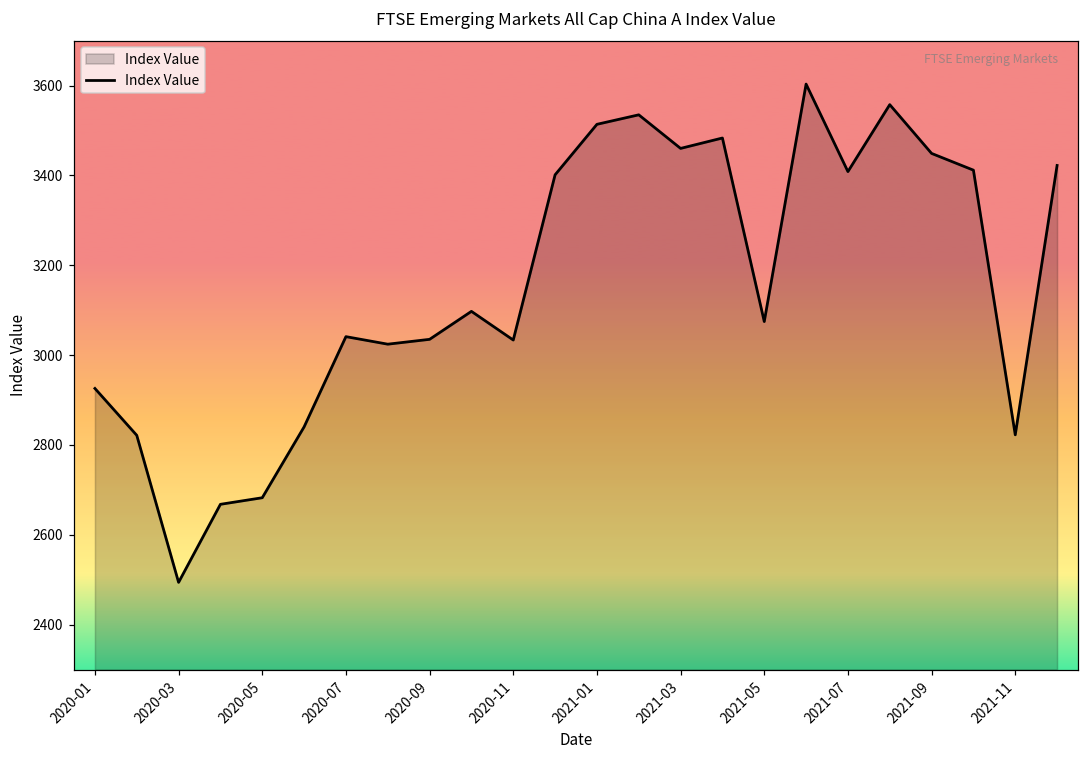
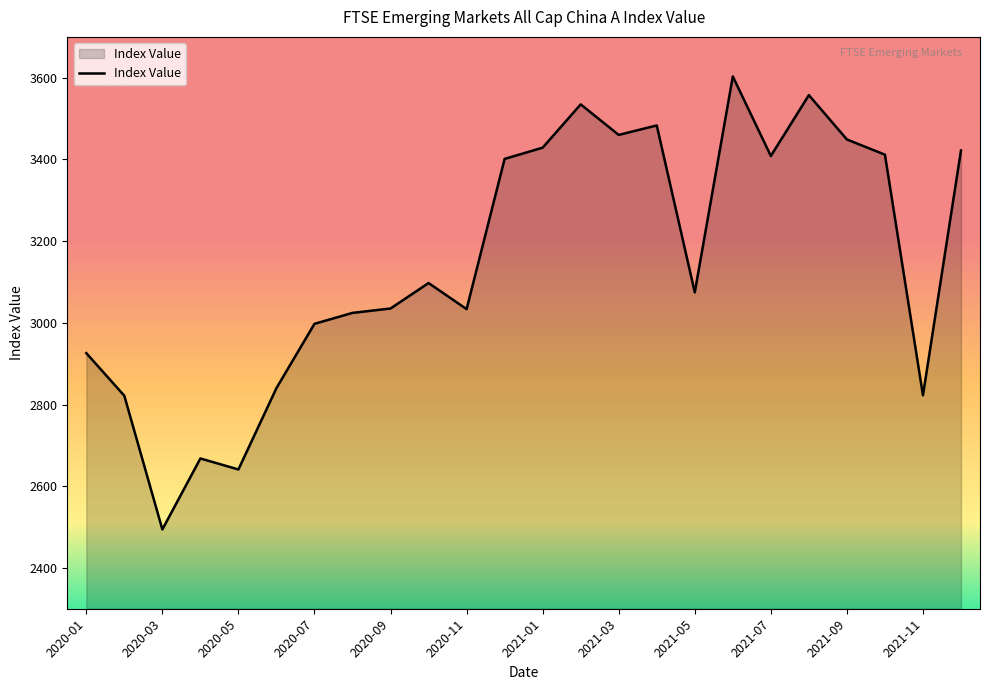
  {
    "2020-01": 2930,
    "2020-03": 2490,
-   "2020-05": 2680,
-   "2020-07": 3040,
+   "2020-05": 2640,
+   "2020-07": 3000,
    "2020-09": 3040,
    "2020-11": 3030,
-   "2021-01": 3510,
+   "2021-01": 3430,
    "2021-03": 3460,
    "2021-05": 3070,
    "2021-07": 3410,
    "2021-09": 3450,
    "2021-11": 2820
  }
